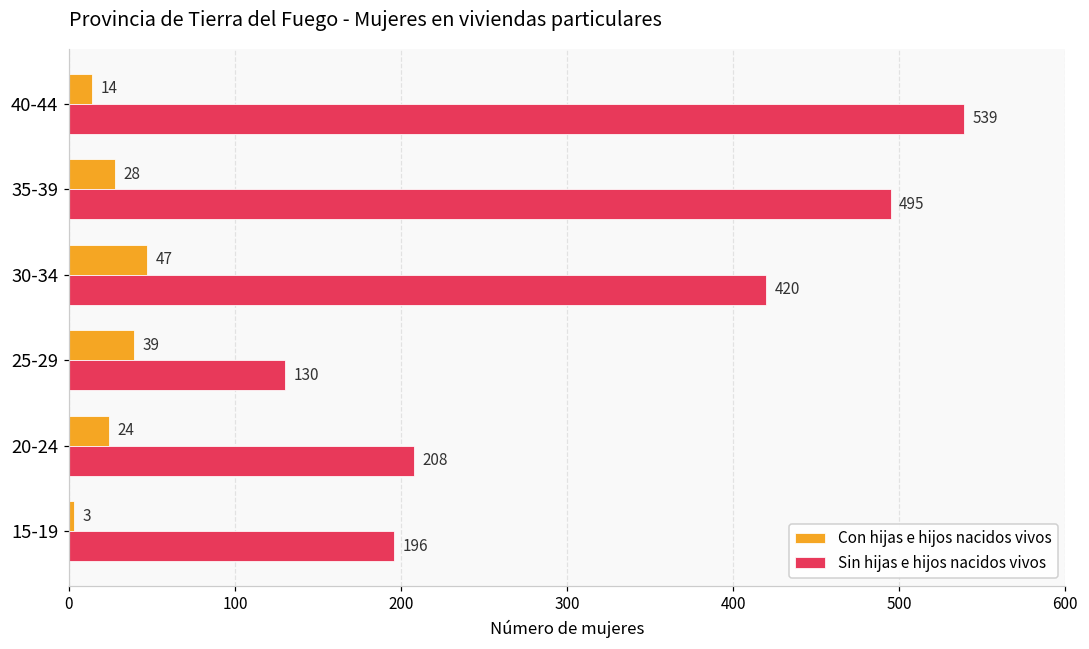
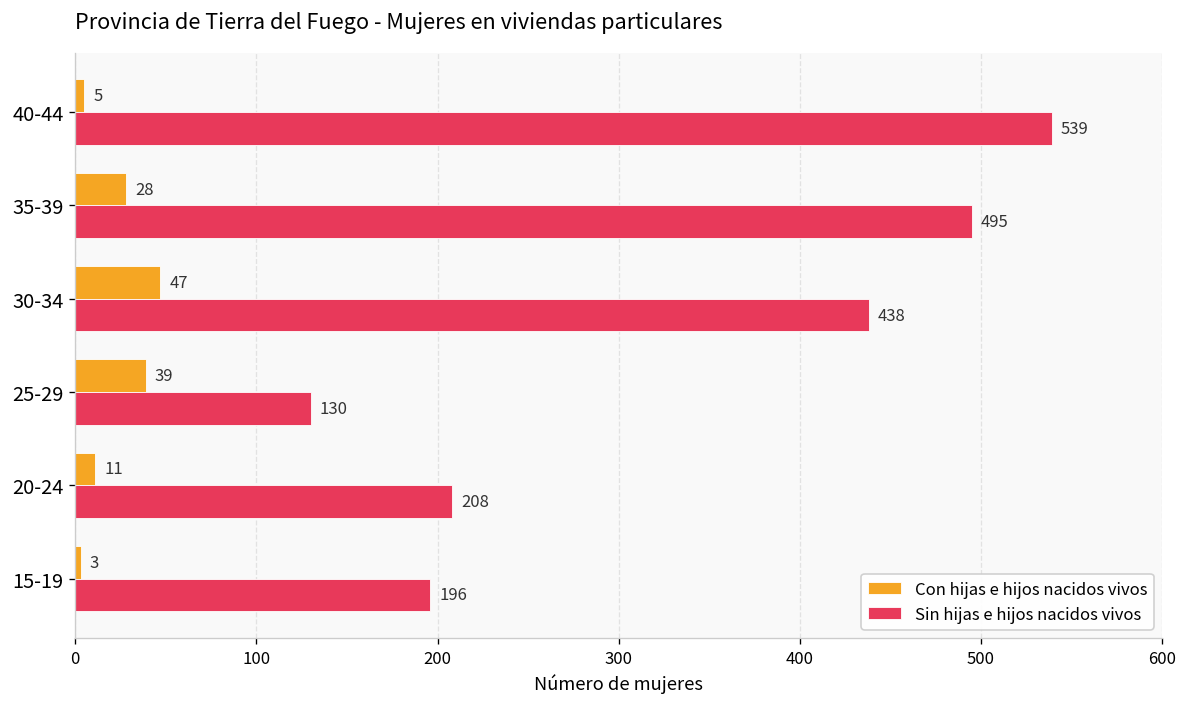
  {
    "Con hijas e hijos nacidos vivos": {
-     "40-44": 14,
+     "40-44": 5,
      "35-39": 28,
      "30-34": 47,
      "25-29": 39,
-     "20-24": 24,
+     "20-24": 11,
      "15-19": 3
    },
    "Sin hijas e hijos nacidos vivos": {
      "40-44": 539,
      "35-39": 495,
-     "30-34": 420,
+     "30-34": 438,
      "25-29": 130,
      "20-24": 208,
      "15-19": 196
    }
  }
